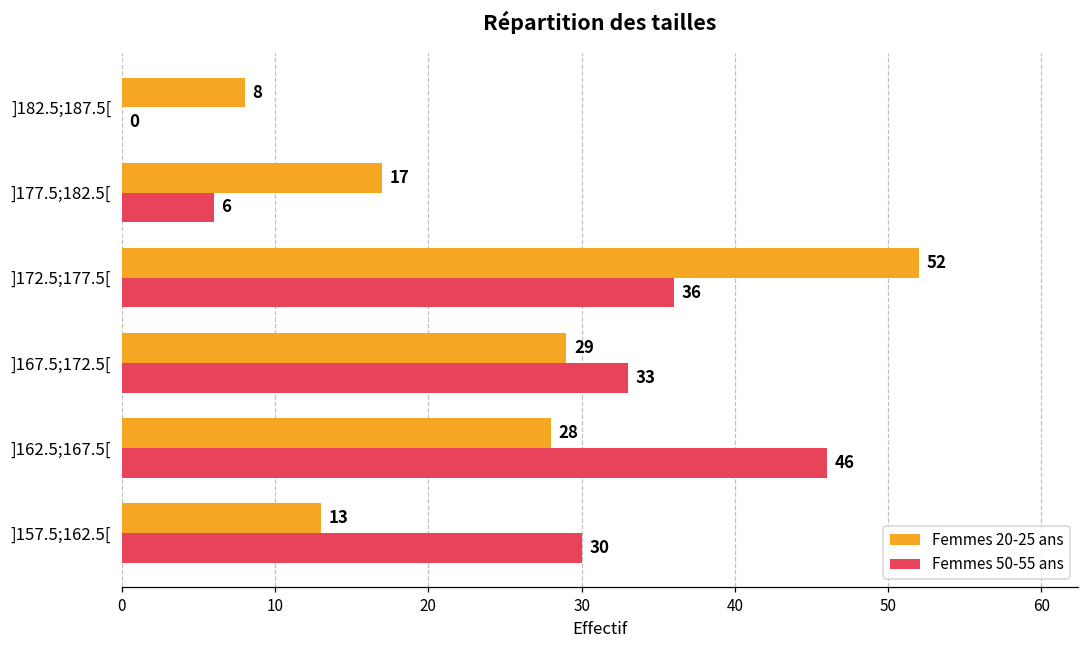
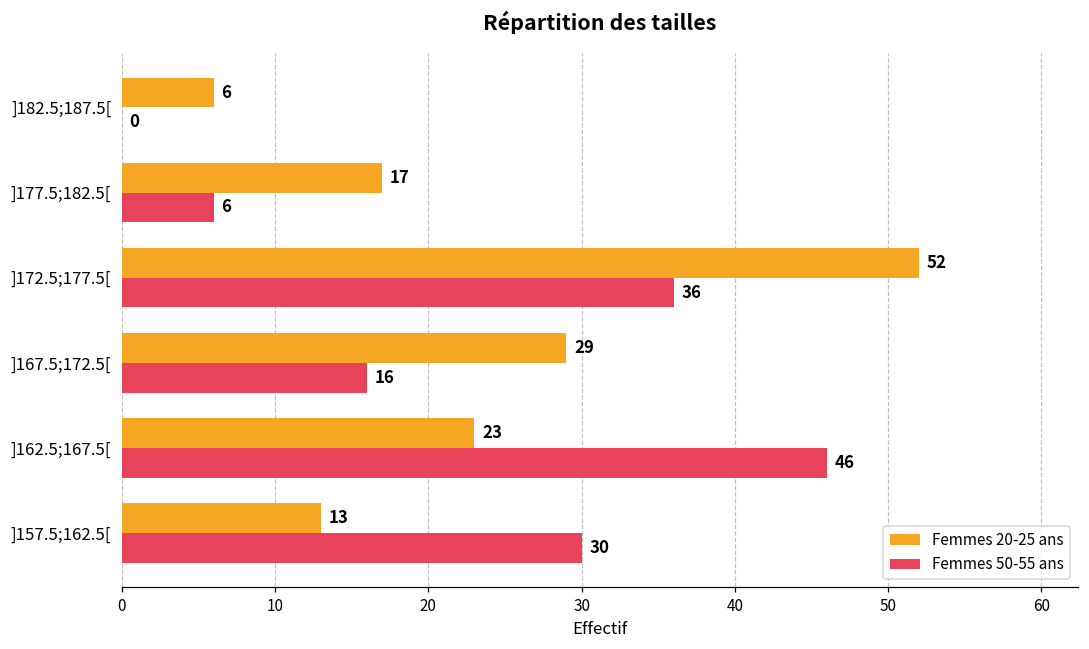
  {
    "Femmes 20-25 ans": {
-     "]182.5;187.5[": 8,
+     "]182.5;187.5[": 6,
      "]177.5;182.5[": 17,
      "]172.5;177.5[": 52,
      "]167.5;172.5[": 29,
-     "]162.5;167.5[": 28,
+     "]162.5;167.5[": 23,
      "]157.5;162.5[": 13
    },
    "Femmes 50-55 ans": {
      "]182.5;187.5[": 0,
      "]177.5;182.5[": 6,
      "]172.5;177.5[": 36,
-     "]167.5;172.5[": 33,
+     "]167.5;172.5[": 16,
      "]162.5;167.5[": 46,
      "]157.5;162.5[": 30
    }
  }
